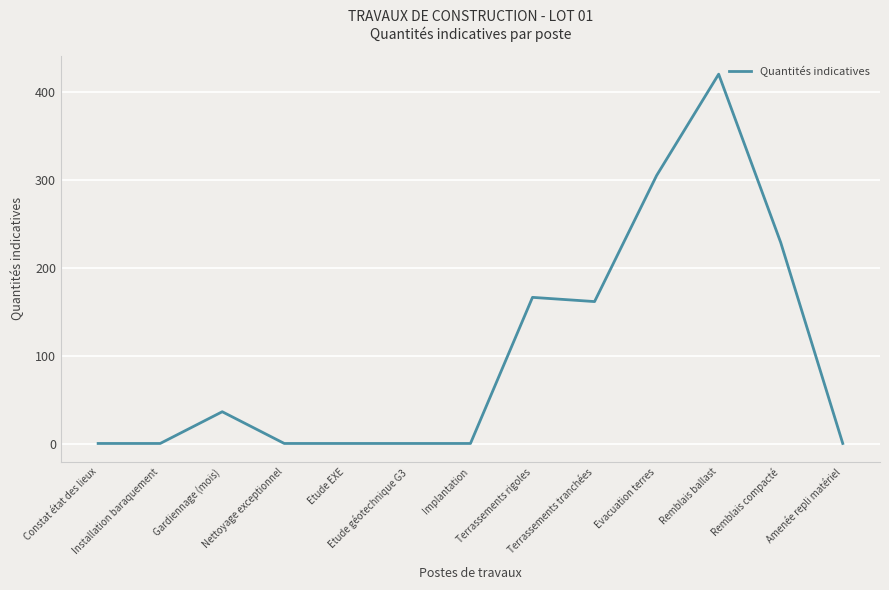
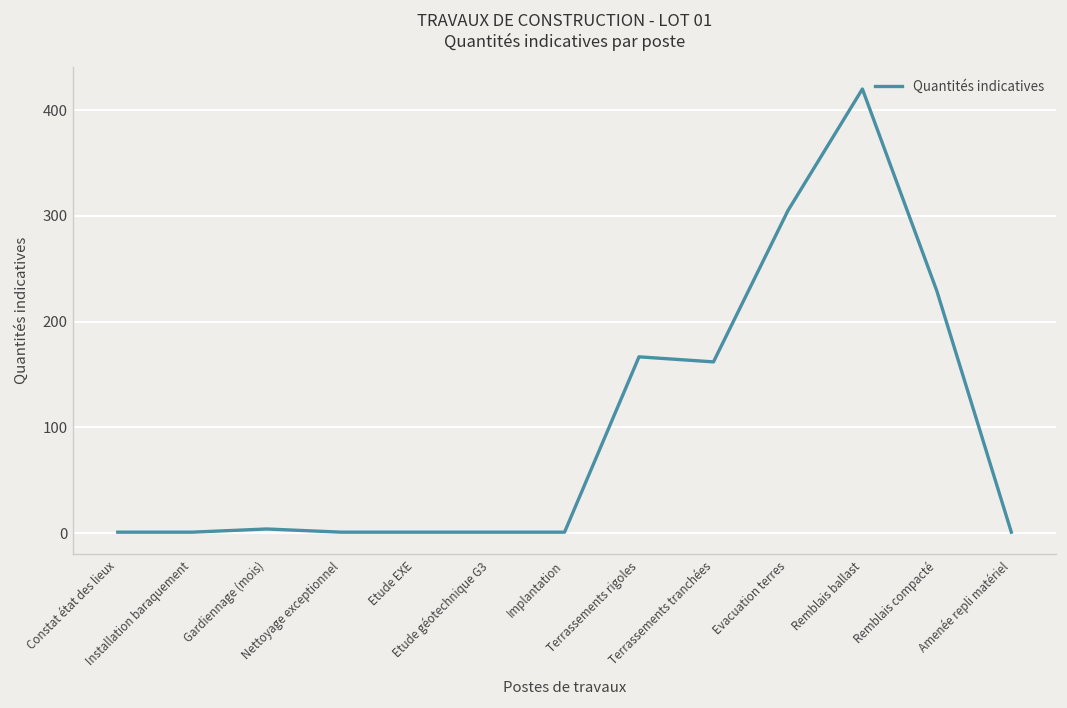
  {
    "Constat état des lieux": 0,
    "Installation baraquement": 0,
-   "Gardiennage (mois)": 40,
+   "Gardiennage (mois)": 0,
    "Nettoyage exceptionnel": 0,
    "Etude EXE": 0,
    "Etude géotechnique G3": 0,
    "Implantation": 0,
    "Terrassements rigoles": 170,
    "Terrassements tranchées": 160,
    "Evacuation terres": 310,
    "Remblais ballast": 420,
    "Remblais compacté": 230,
    "Amenée repli matériel": 0
  }
